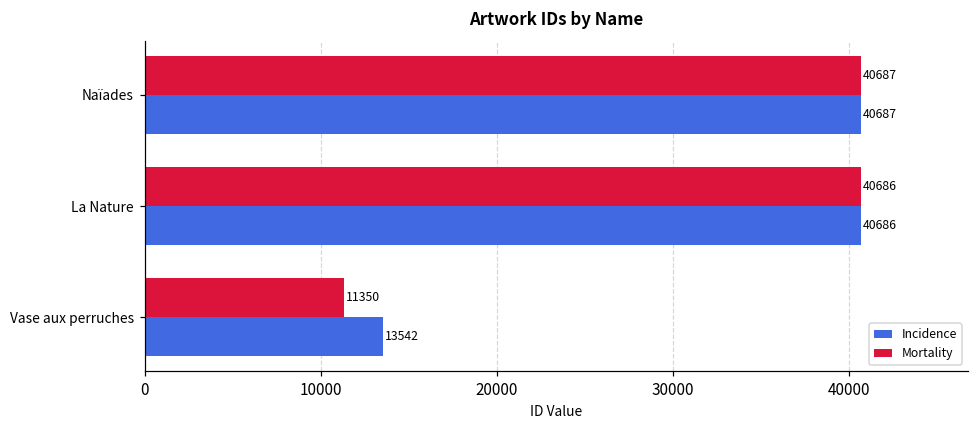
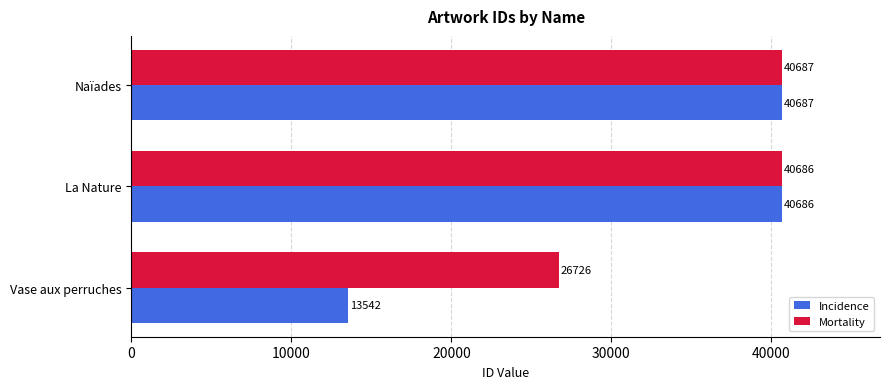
  {
    "Incidence": {
      "Naïades": 40687,
      "La Nature": 40686,
      "Vase aux perruches": 13542
    },
    "Mortality": {
      "Naïades": 40687,
      "La Nature": 40686,
-     "Vase aux perruches": 11350
+     "Vase aux perruches": 26726
    }
  }
